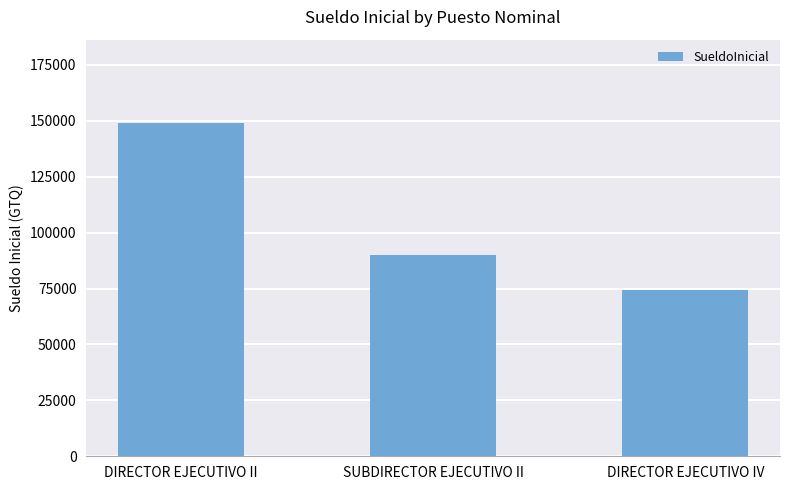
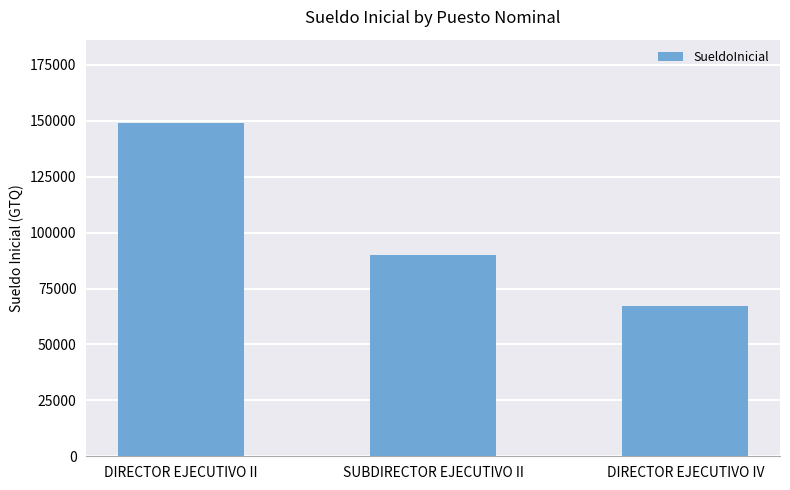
  {
    "DIRECTOR EJECUTIVO II": 149000,
    "SUBDIRECTOR EJECUTIVO II": 90000,
-   "DIRECTOR EJECUTIVO IV": 74000
+   "DIRECTOR EJECUTIVO IV": 67000
  }
